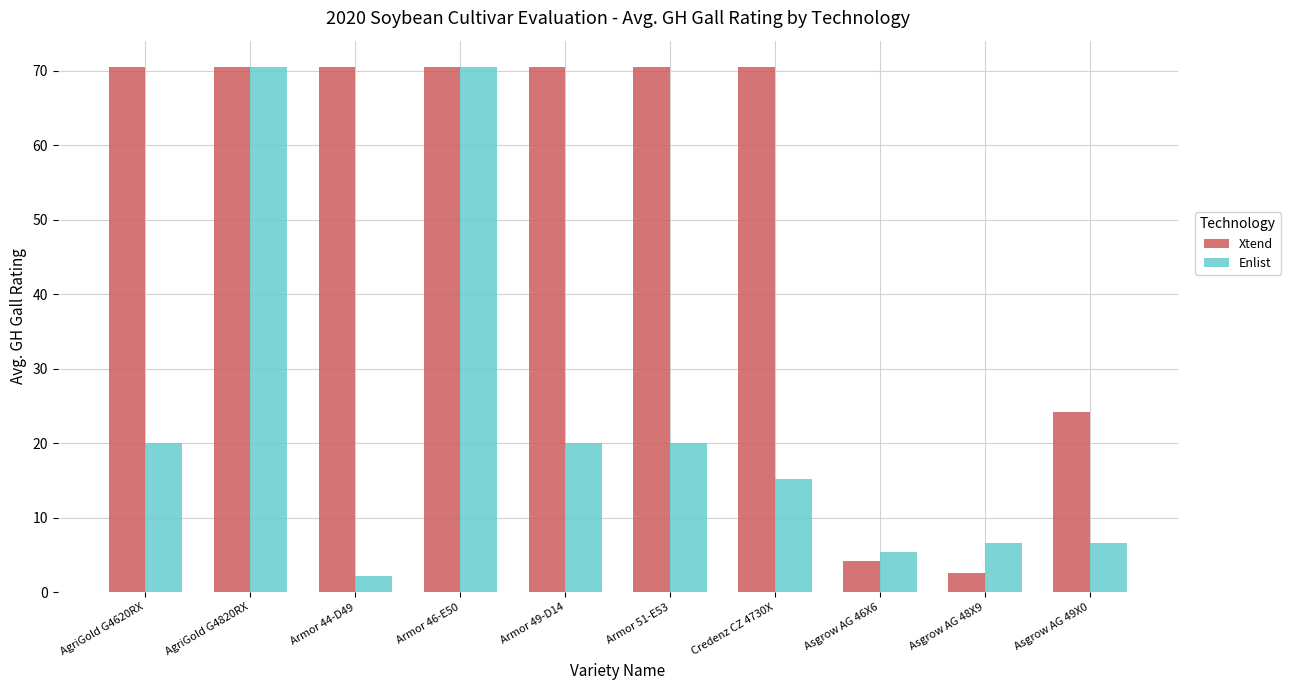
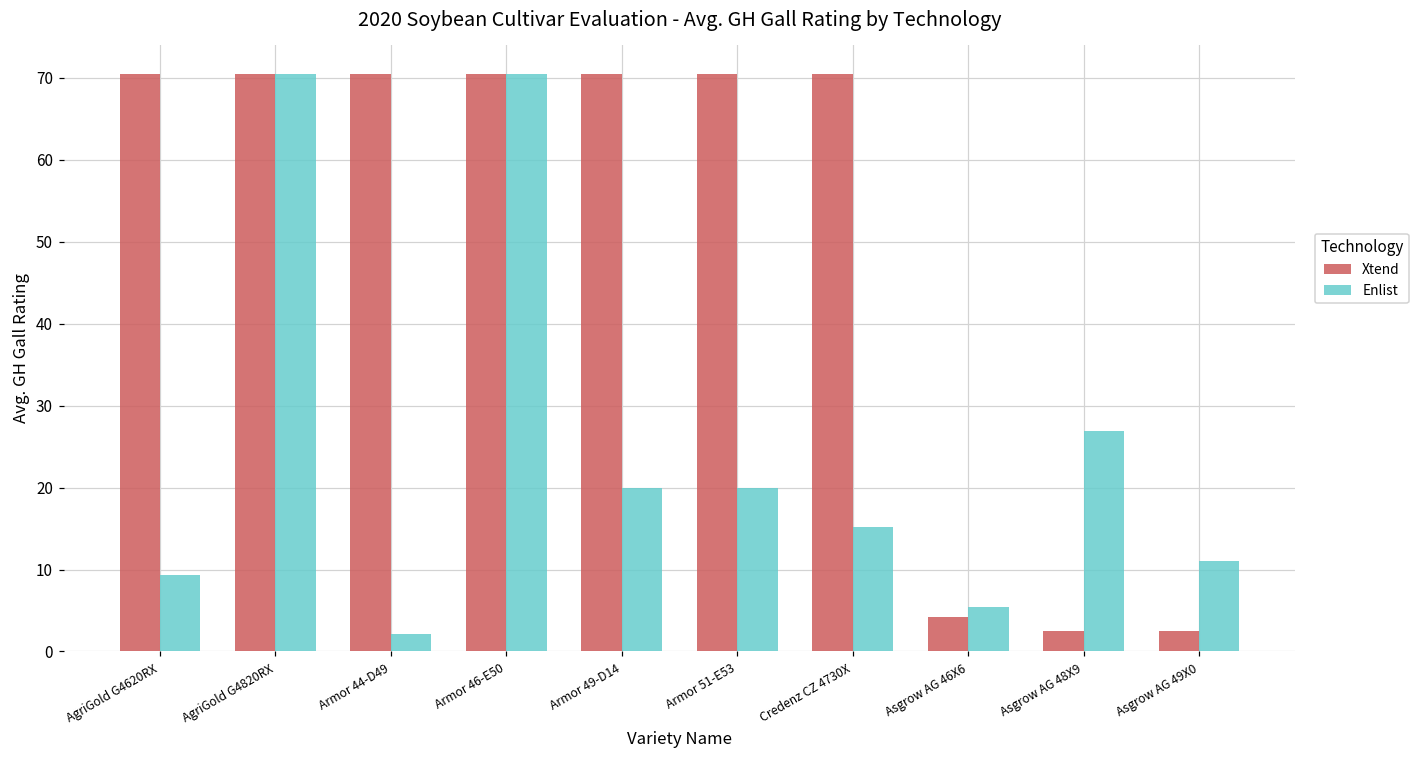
  {
    "Xtend": {
      "AgriGold G4620RX": 71,
      "AgriGold G4820RX": 71,
      "Armor 44-D49": 71,
      "Armor 46-E50": 71,
      "Armor 49-D14": 71,
      "Armor 51-E53": 71,
      "Credenz CZ 4730X": 71,
      "Asgrow AG 46X6": 4,
      "Asgrow AG 48X9": 3,
-     "Asgrow AG 49X0": 24
+     "Asgrow AG 49X0": 3
    },
    "Enlist": {
-     "AgriGold G4620RX": 20,
+     "AgriGold G4620RX": 9,
      "AgriGold G4820RX": 71,
      "Armor 44-D49": 2,
      "Armor 46-E50": 71,
      "Armor 49-D14": 20,
      "Armor 51-E53": 20,
      "Credenz CZ 4730X": 15,
      "Asgrow AG 46X6": 5,
-     "Asgrow AG 48X9": 7,
-     "Asgrow AG 49X0": 7
+     "Asgrow AG 48X9": 27,
+     "Asgrow AG 49X0": 11
    }
  }
